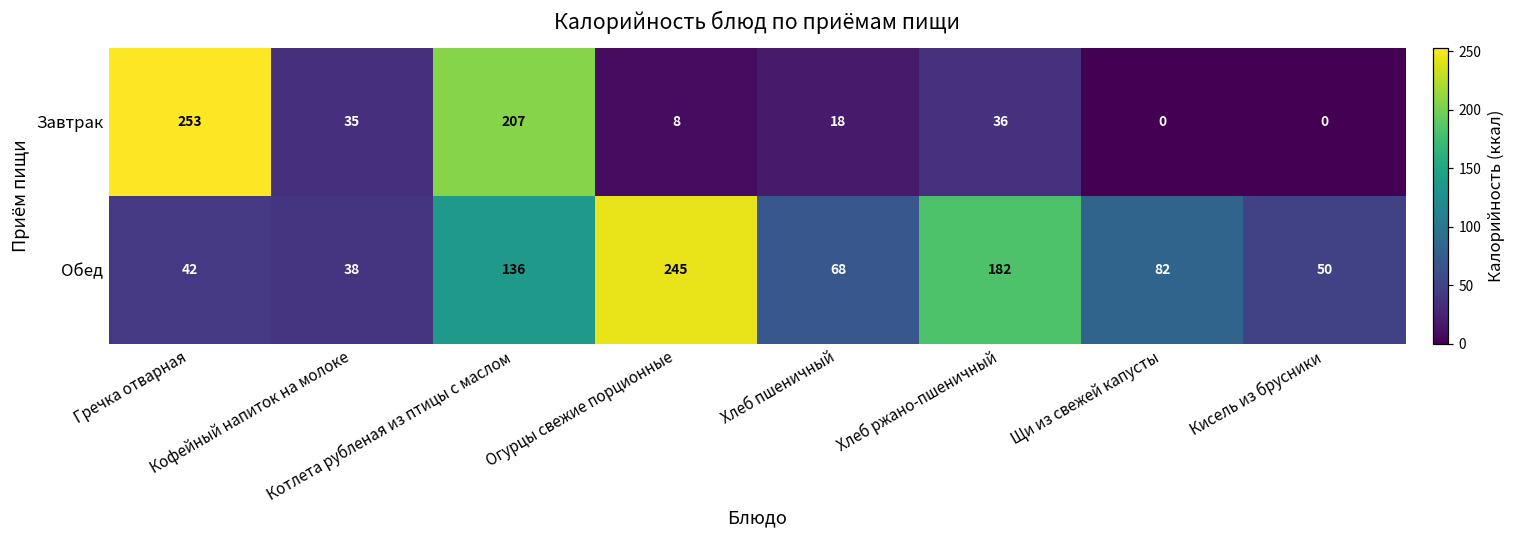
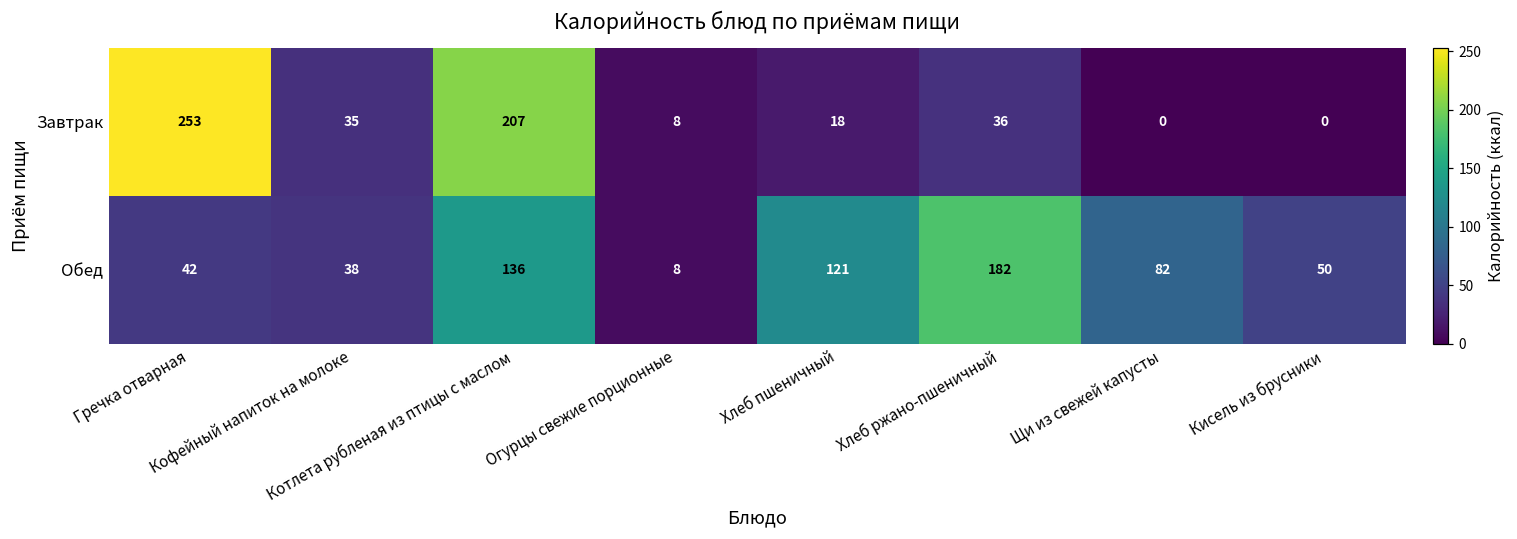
  {
    "Завтрак": {
      "Гречка отварная": 253,
      "Кофейный напиток на молоке": 35,
      "Котлета рубленая из птицы с маслом": 207,
      "Огурцы свежие порционные": 8,
      "Хлеб пшеничный": 18,
      "Хлеб ржано-пшеничный": 36,
      "Щи из свежей капусты": 0,
      "Кисель из брусники": 0
    },
    "Обед": {
      "Гречка отварная": 42,
      "Кофейный напиток на молоке": 38,
      "Котлета рубленая из птицы с маслом": 136,
-     "Огурцы свежие порционные": 245,
-     "Хлеб пшеничный": 68,
+     "Огурцы свежие порционные": 8,
+     "Хлеб пшеничный": 121,
      "Хлеб ржано-пшеничный": 182,
      "Щи из свежей капусты": 82,
      "Кисель из брусники": 50
    }
  }
